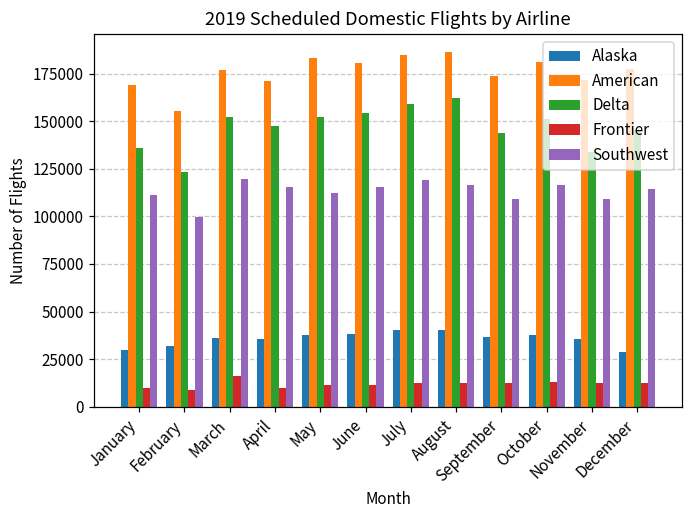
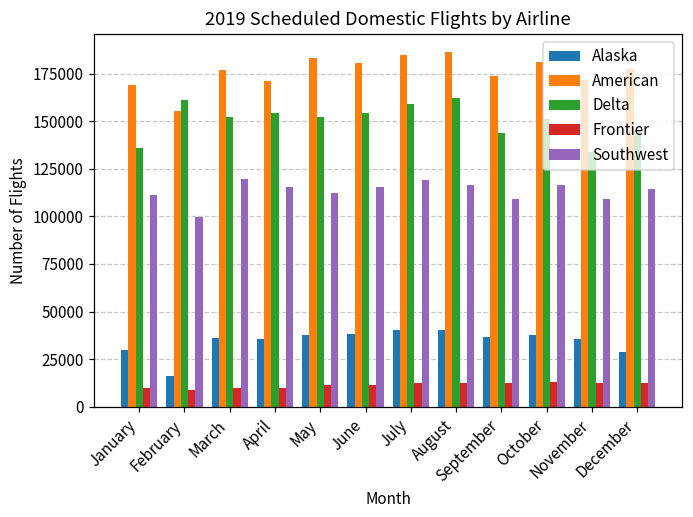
  {
    "Alaska": {
      "January": 30000,
-     "February": 32000,
+     "February": 16000,
      "March": 36000,
      "April": 36000,
      "May": 37000,
      "June": 38000,
      "July": 40000,
      "August": 41000,
      "September": 37000,
      "October": 38000,
      "November": 36000,
      "December": 29000
    },
    "American": {
      "January": 169000,
      "February": 156000,
      "March": 177000,
      "April": 171000,
      "May": 183000,
      "June": 181000,
      "July": 185000,
      "August": 186000,
      "September": 174000,
      "October": 181000
    },
    "Delta": {
      "January": 136000,
-     "February": 123000,
+     "February": 161000,
      "March": 152000,
-     "April": 147000,
+     "April": 154000,
      "May": 152000,
      "June": 154000,
      "July": 159000,
      "August": 162000,
      "September": 144000
    },
    "Frontier": {
      "January": 10000,
      "February": 9000,
-     "March": 16000,
+     "March": 10000,
      "April": 10000,
      "May": 11000,
      "June": 12000,
      "July": 13000,
      "August": 12000,
      "September": 12000,
      "October": 13000,
      "November": 12000,
      "December": 12000
    },
    "Southwest": {
      "January": 111000,
      "February": 100000,
      "March": 119000,
      "April": 115000,
      "May": 112000,
      "June": 115000,
      "July": 119000,
      "August": 117000,
      "September": 109000,
      "October": 116000,
      "November": 109000,
      "December": 114000
    }
  }
